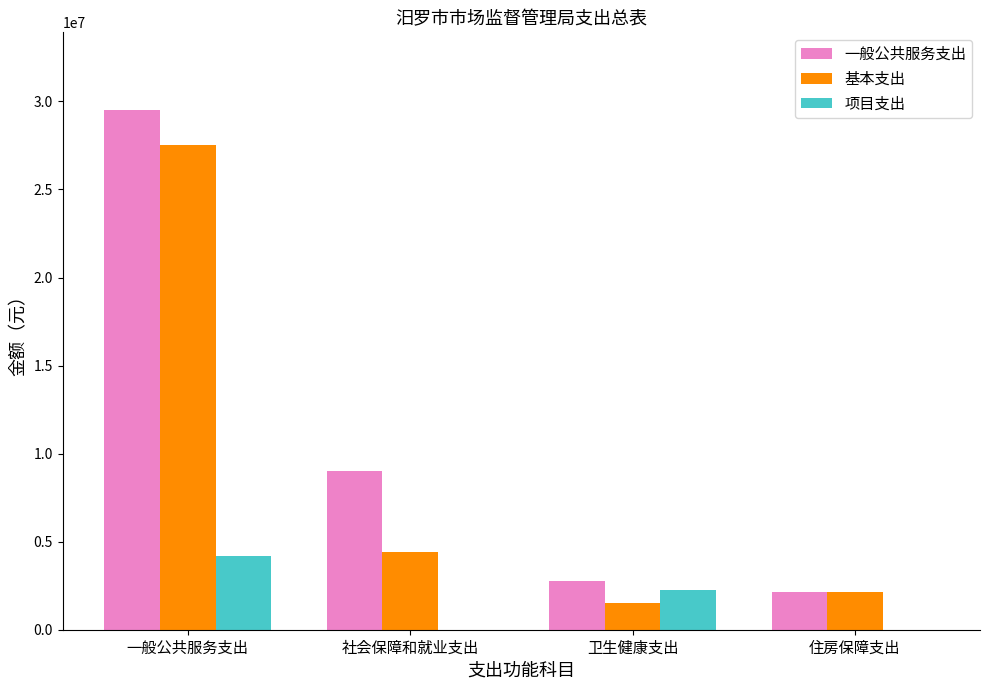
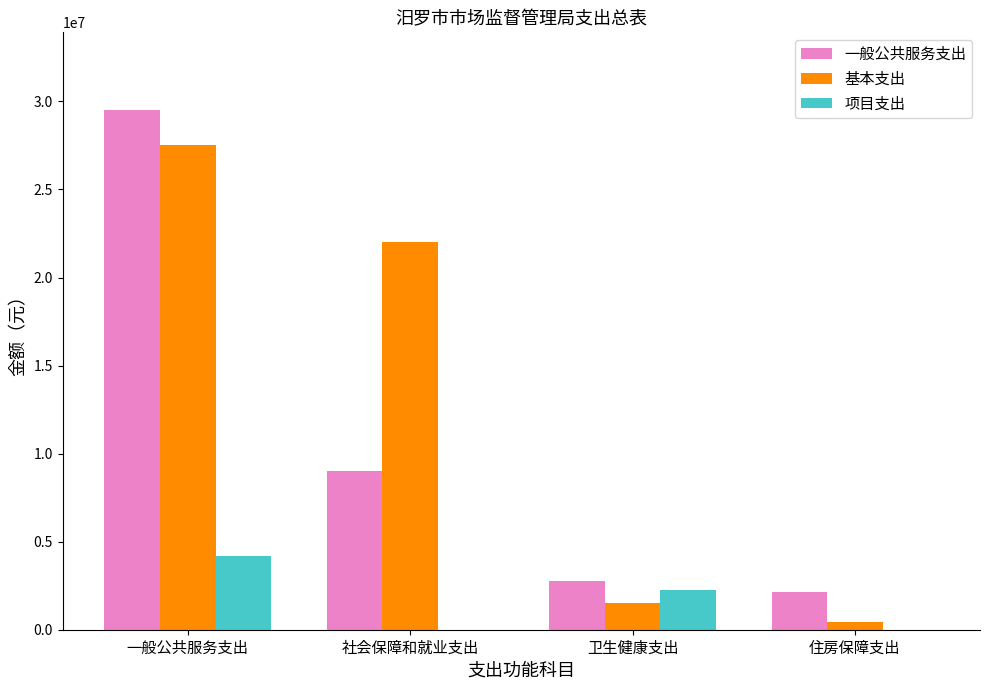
  {
    "一般公共服务支出": {
      "一般公共服务支出": 29500000,
      "社会保障和就业支出": 9000000,
      "卫生健康支出": 2800000,
      "住房保障支出": 2100000
    },
    "基本支出": {
      "一般公共服务支出": 27500000,
-     "社会保障和就业支出": 4400000,
+     "社会保障和就业支出": 22000000,
      "卫生健康支出": 1500000,
-     "住房保障支出": 2100000
+     "住房保障支出": 500000
    },
    "项目支出": {
      "一般公共服务支出": 4200000,
      "社会保障和就业支出": 0,
      "卫生健康支出": 2300000,
      "住房保障支出": 0
    }
  }
